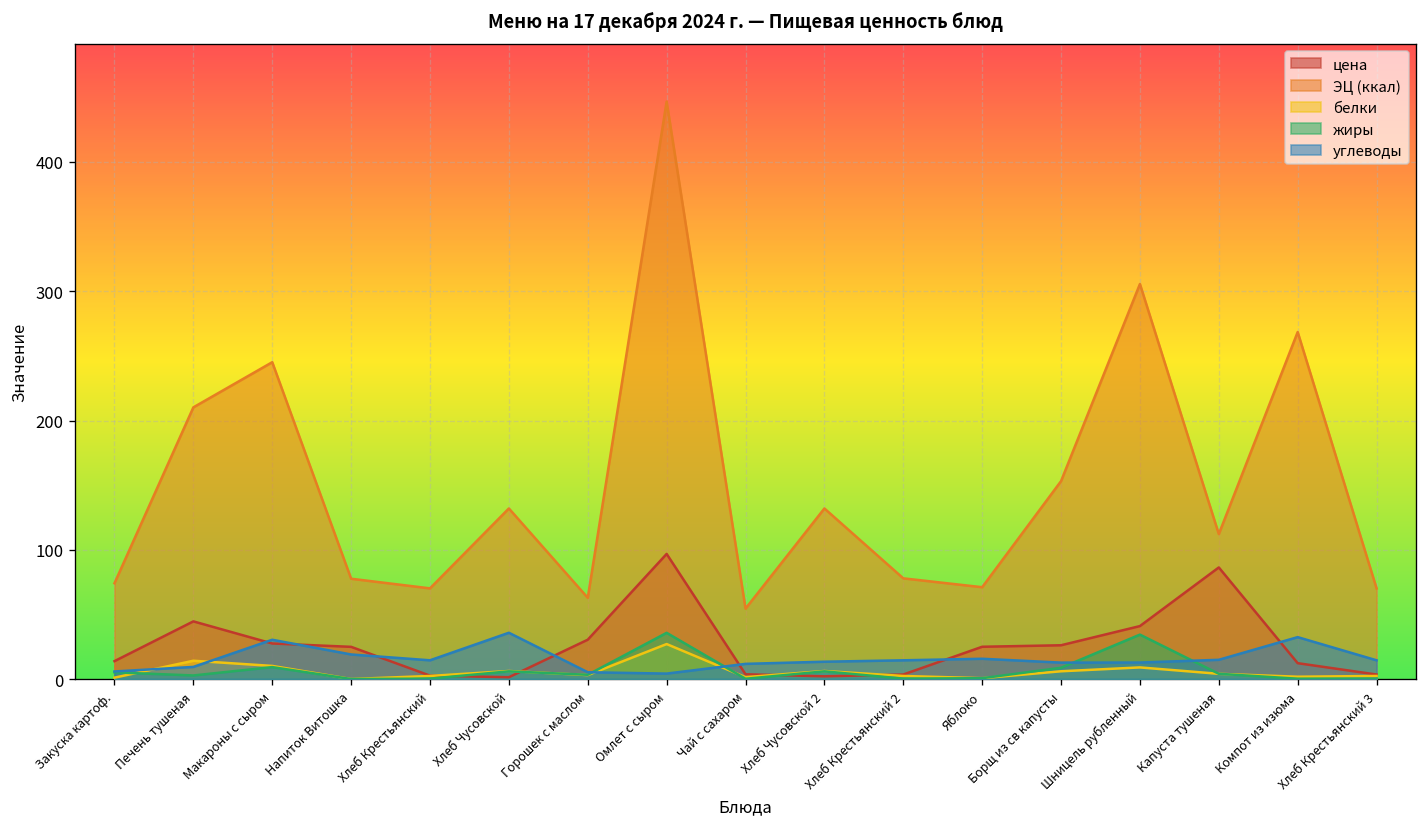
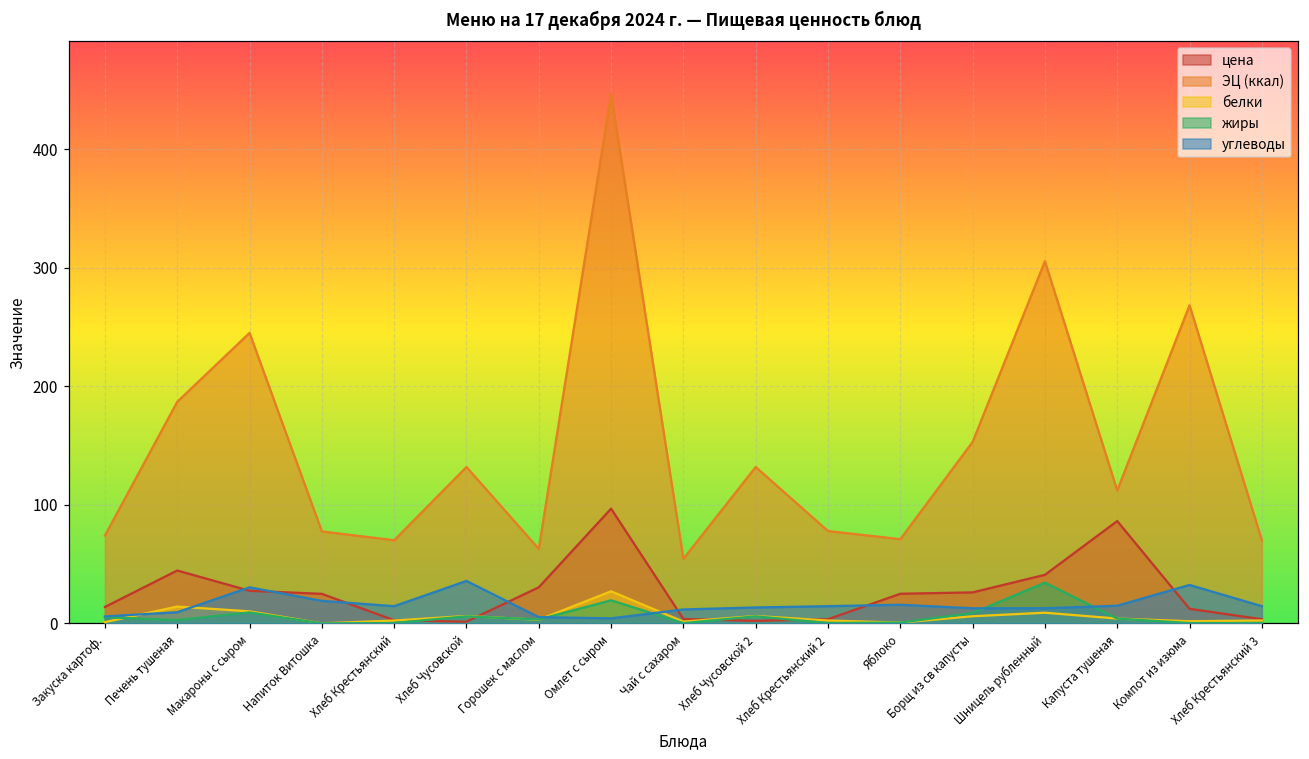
  {
    "цена": {
      "Закуска картоф.": 14,
      "Печень тушеная": 45,
      "Макароны с сыром": 27,
      "Напиток Витошка": 25,
      "Хлеб Чусовской": 1,
      "Горошек с маслом": 30,
      "Омлет с сыром": 97,
      "Хлеб Чусовской 2": 2,
      "Яблоко": 25,
      "Борщ из св капусты": 26,
      "Шницель рубленный": 41,
      "Капуста тушеная": 86,
      "Компот из изюма": 12
    },
    "ЭЦ (ккал)": {
      "Закуска картоф.": 74,
-     "Печень тушеная": 210,
+     "Печень тушеная": 187,
      "Макароны с сыром": 245,
      "Напиток Витошка": 78,
      "Хлеб Крестьянский": 70,
      "Хлеб Чусовской": 132,
      "Горошек с маслом": 63,
      "Омлет с сыром": 447,
      "Чай с сахаром": 54,
      "Хлеб Чусовской 2": 132,
      "Хлеб Крестьянский 2": 78,
      "Яблоко": 71,
      "Борщ из св капусты": 153,
      "Шницель рубленный": 306,
      "Капуста тушеная": 112,
      "Компот из изюма": 268,
      "Хлеб Крестьянский 3": 70
    },
    "белки": {
      "Закуска картоф.": 1,
      "Печень тушеная": 14,
      "Омлет с сыром": 27,
      "Борщ из св капусты": 6,
      "Шницель рубленный": 9
    },
    "жиры": {
      "Печень тушеная": 3,
-     "Омлет с сыром": 36,
+     "Омлет с сыром": 19,
      "Борщ из св капусты": 9,
      "Шницель рубленный": 34
    },
    "углеводы": {
      "Печень тушеная": 9,
      "Макароны с сыром": 30,
      "Напиток Витошка": 19,
      "Хлеб Крестьянский": 14,
      "Хлеб Чусовской": 36,
      "Омлет с сыром": 4,
      "Чай с сахаром": 12,
      "Хлеб Чусовской 2": 13,
      "Хлеб Крестьянский 2": 14,
      "Яблоко": 16,
      "Борщ из св капусты": 13,
      "Шницель рубленный": 13,
      "Капуста тушеная": 15,
      "Компот из изюма": 32,
      "Хлеб Крестьянский 3": 14
    }
  }
